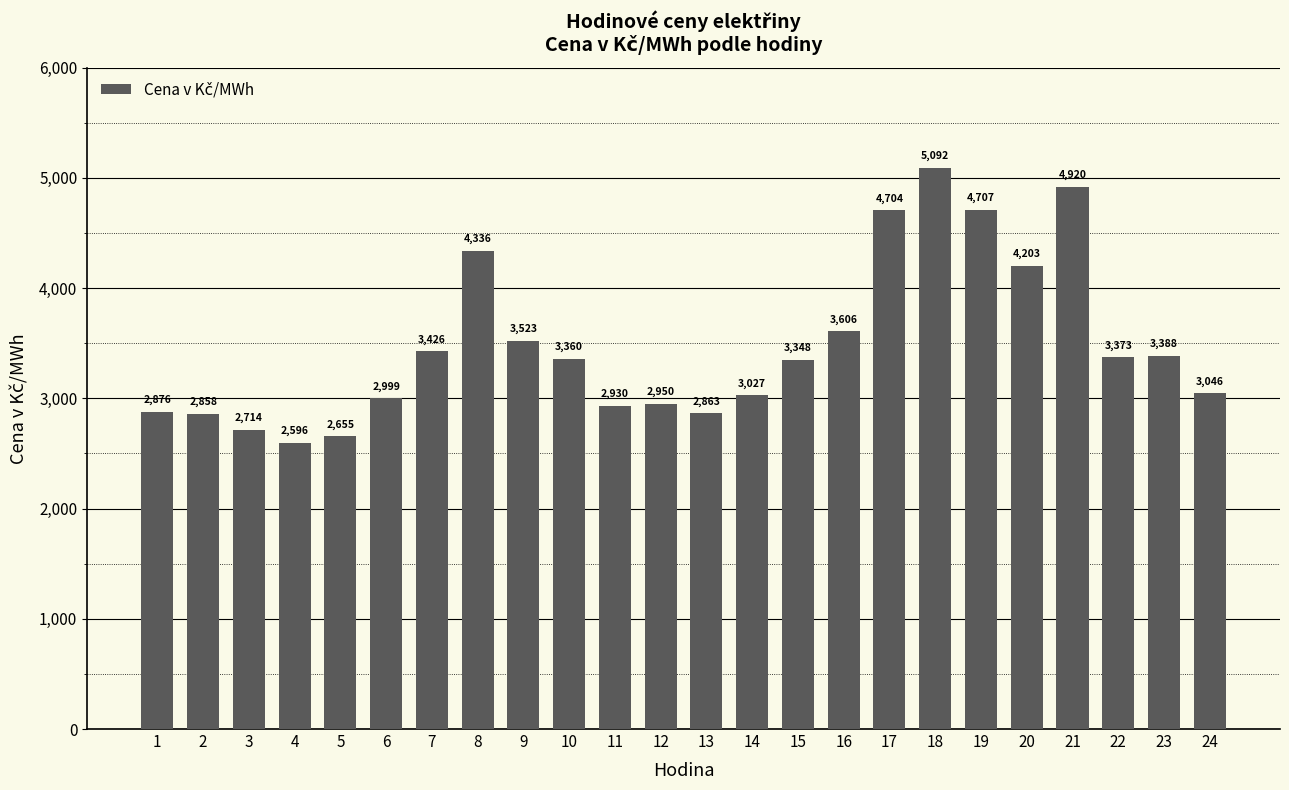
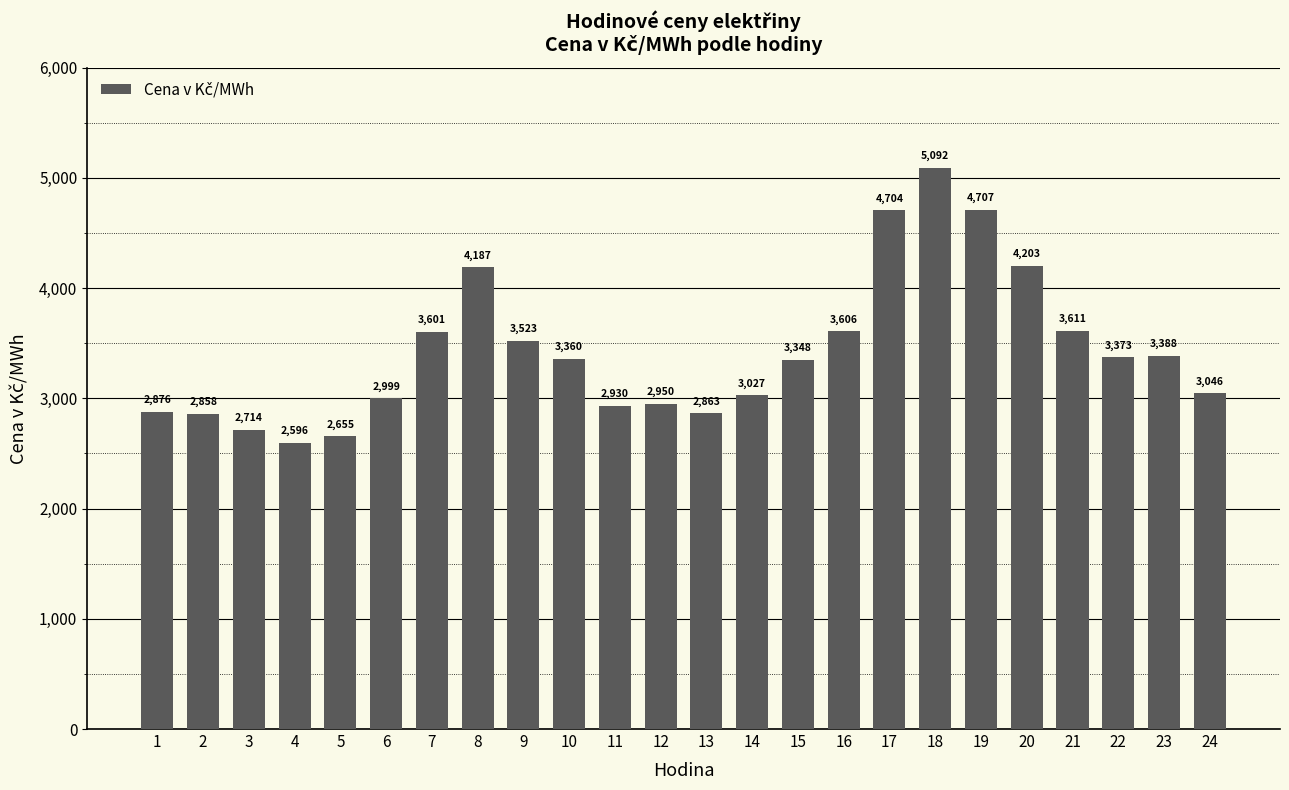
  {
    "1": "2,876",
    "2": "2,858",
    "3": "2,714",
    "4": "2,596",
    "5": "2,655",
    "6": "2,999",
-   "7": "3,426",
-   "8": "4,336",
+   "7": "3,601",
+   "8": "4,187",
    "9": "3,523",
    "10": "3,360",
    "11": "2,930",
    "12": "2,950",
    "13": "2,863",
    "14": "3,027",
    "15": "3,348",
    "16": "3,606",
    "17": "4,704",
    "18": "5,092",
    "19": "4,707",
    "20": "4,203",
-   "21": "4,920",
+   "21": "3,611",
    "22": "3,373",
    "23": "3,388",
    "24": "3,046"
  }
